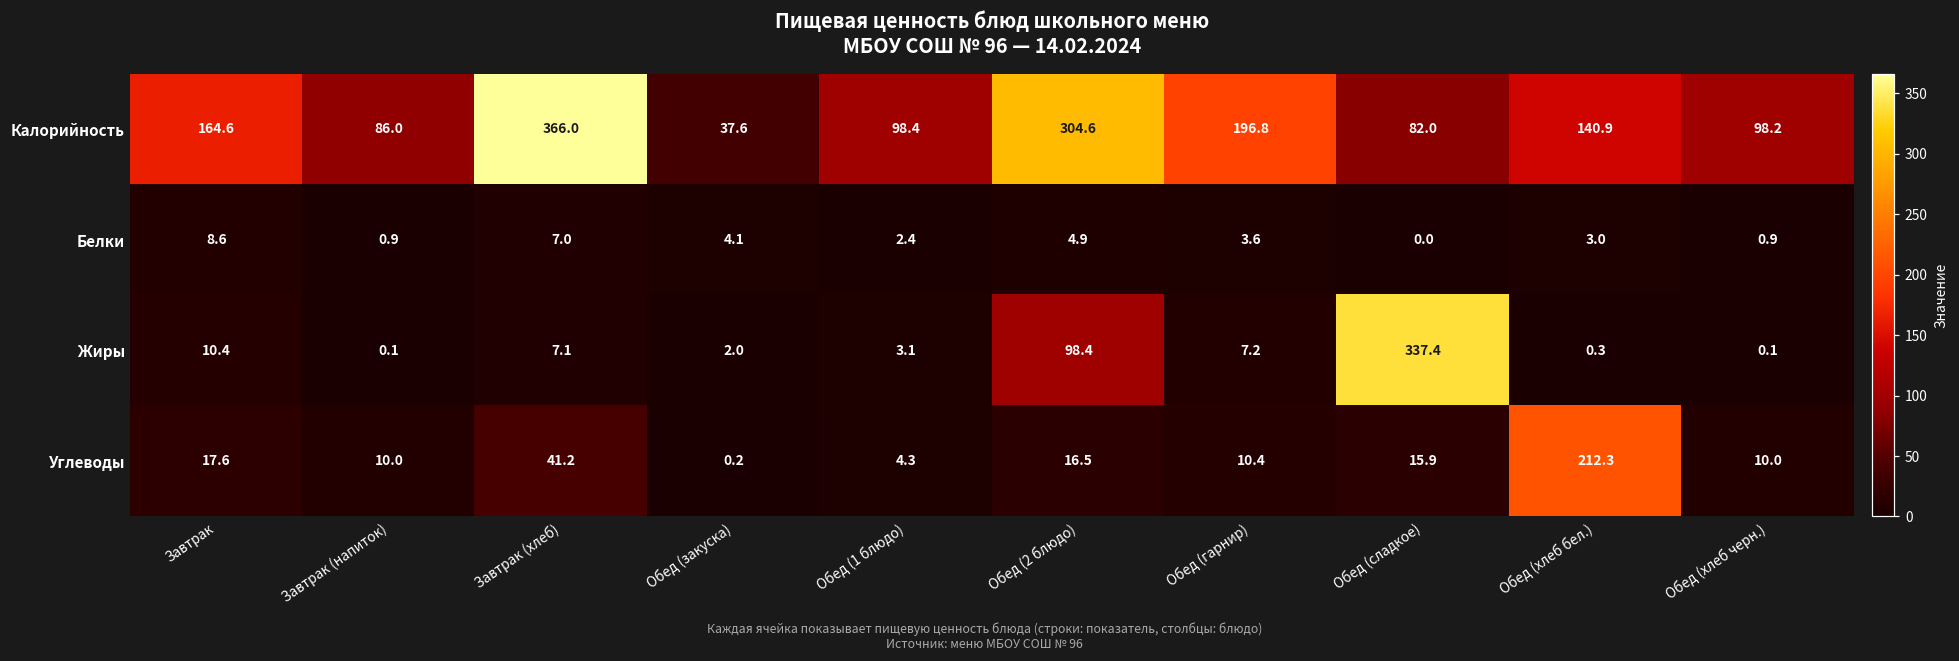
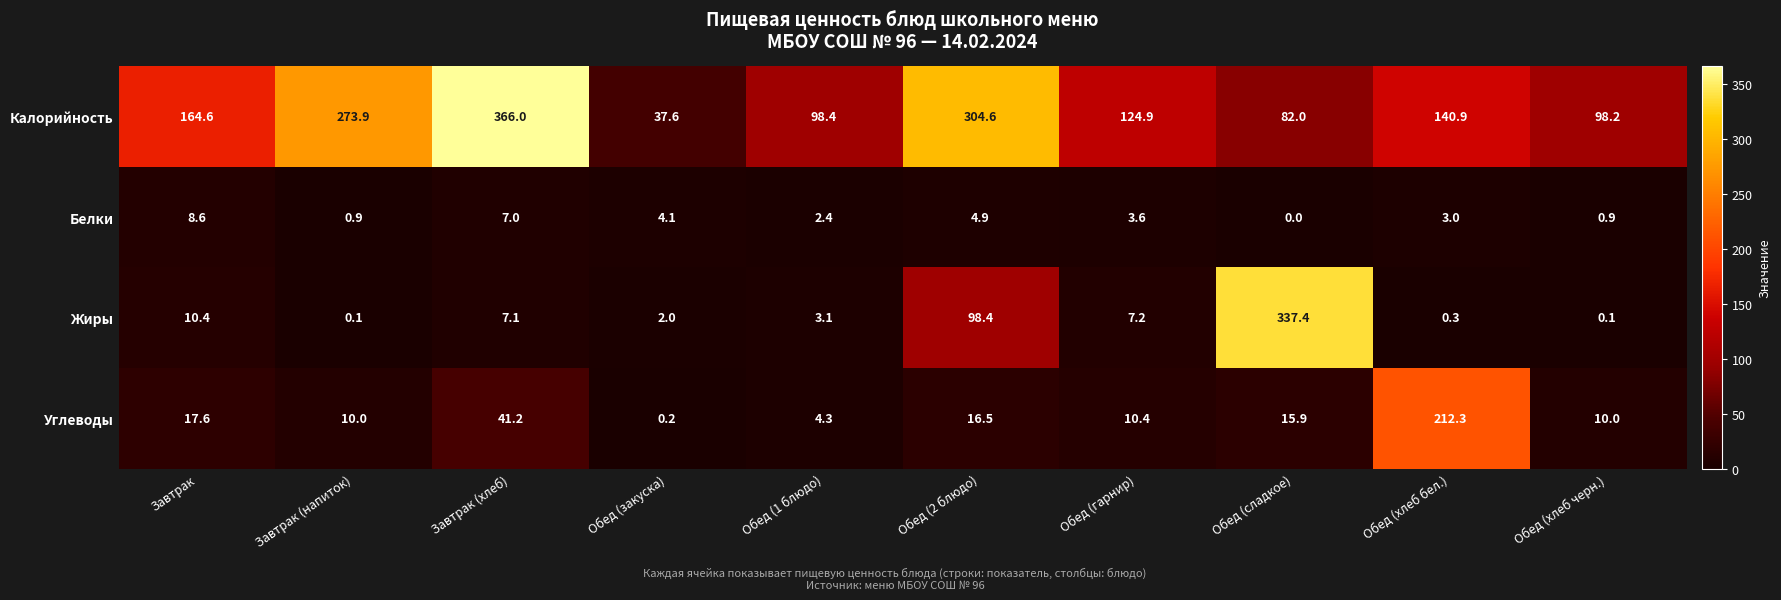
  {
    "Калорийность": {
      "Завтрак": 164.6,
-     "Завтрак (напиток)": 86.0,
+     "Завтрак (напиток)": 273.9,
      "Завтрак (хлеб)": 366.0,
      "Обед (закуска)": 37.6,
      "Обед (1 блюдо)": 98.4,
      "Обед (2 блюдо)": 304.6,
-     "Обед (гарнир)": 196.8,
+     "Обед (гарнир)": 124.9,
      "Обед (сладкое)": 82.0,
      "Обед (хлеб бел.)": 140.9,
      "Обед (хлеб черн.)": 98.2
    },
    "Белки": {
      "Завтрак": 8.6,
      "Завтрак (напиток)": 0.9,
      "Завтрак (хлеб)": 7.0,
      "Обед (закуска)": 4.1,
      "Обед (1 блюдо)": 2.4,
      "Обед (2 блюдо)": 4.9,
      "Обед (гарнир)": 3.6,
      "Обед (сладкое)": 0.0,
      "Обед (хлеб бел.)": 3.0,
      "Обед (хлеб черн.)": 0.9
    },
    "Жиры": {
      "Завтрак": 10.4,
      "Завтрак (напиток)": 0.1,
      "Завтрак (хлеб)": 7.1,
      "Обед (закуска)": 2.0,
      "Обед (1 блюдо)": 3.1,
      "Обед (2 блюдо)": 98.4,
      "Обед (гарнир)": 7.2,
      "Обед (сладкое)": 337.4,
      "Обед (хлеб бел.)": 0.3,
      "Обед (хлеб черн.)": 0.1
    },
    "Углеводы": {
      "Завтрак": 17.6,
      "Завтрак (напиток)": 10.0,
      "Завтрак (хлеб)": 41.2,
      "Обед (закуска)": 0.2,
      "Обед (1 блюдо)": 4.3,
      "Обед (2 блюдо)": 16.5,
      "Обед (гарнир)": 10.4,
      "Обед (сладкое)": 15.9,
      "Обед (хлеб бел.)": 212.3,
      "Обед (хлеб черн.)": 10.0
    }
  }
